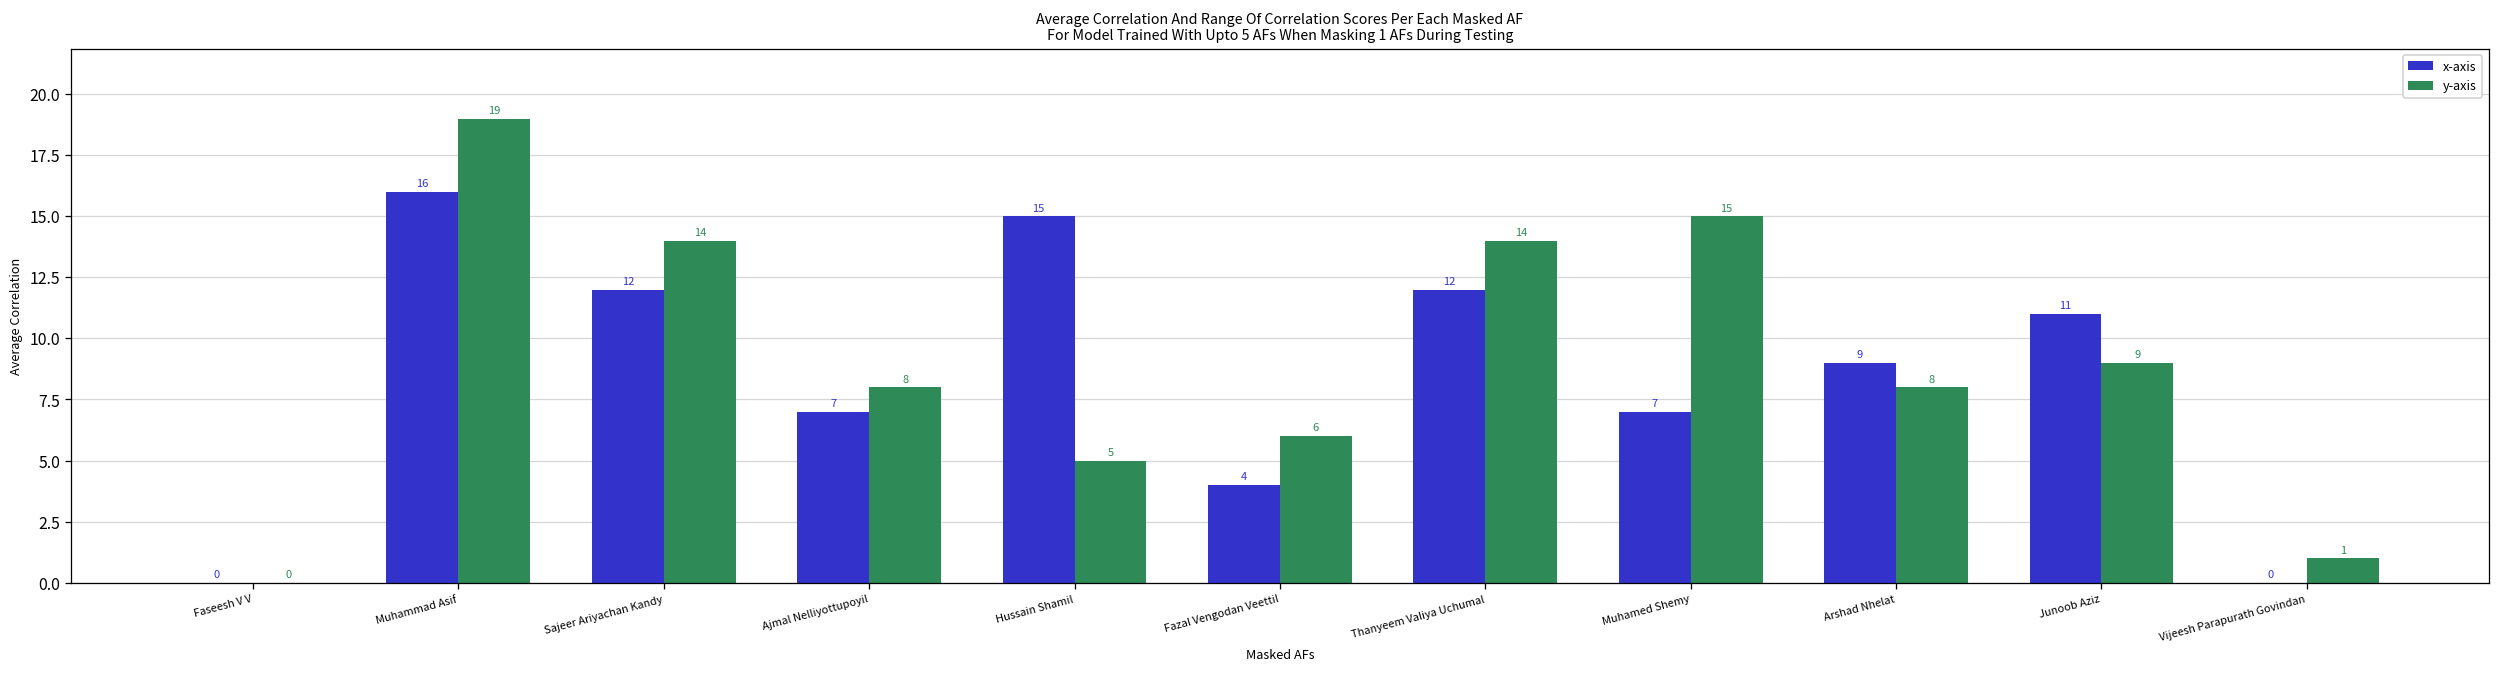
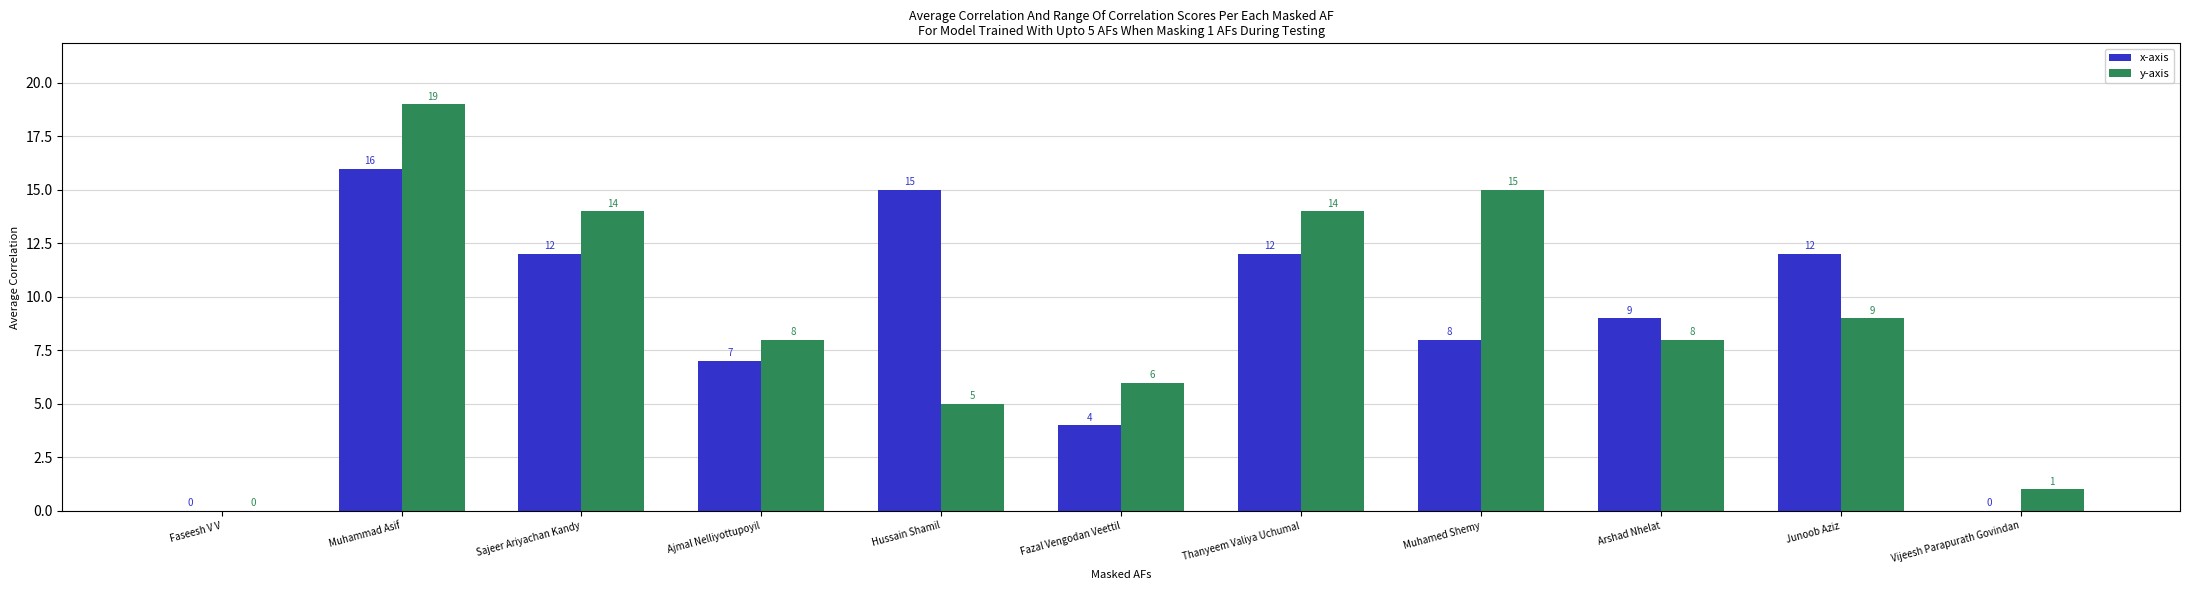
  {
    "x-axis": {
      "Faseesh V V": 0,
      "Muhammad Asif": 16,
      "Sajeer Ariyachan Kandy": 12,
      "Ajmal Nelliyottupoyil": 7,
      "Hussain Shamil": 15,
      "Fazal Vengodan Veettil": 4,
      "Thanyeem Valiya Uchumal": 12,
-     "Muhamed Shemy": 7,
+     "Muhamed Shemy": 8,
      "Arshad Nhelat": 9,
-     "Junoob Aziz": 11,
+     "Junoob Aziz": 12,
      "Vijeesh Parapurath Govindan": 0
    },
    "y-axis": {
      "Faseesh V V": 0,
      "Muhammad Asif": 19,
      "Sajeer Ariyachan Kandy": 14,
      "Ajmal Nelliyottupoyil": 8,
      "Hussain Shamil": 5,
      "Fazal Vengodan Veettil": 6,
      "Thanyeem Valiya Uchumal": 14,
      "Muhamed Shemy": 15,
      "Arshad Nhelat": 8,
      "Junoob Aziz": 9,
      "Vijeesh Parapurath Govindan": 1
    }
  }
